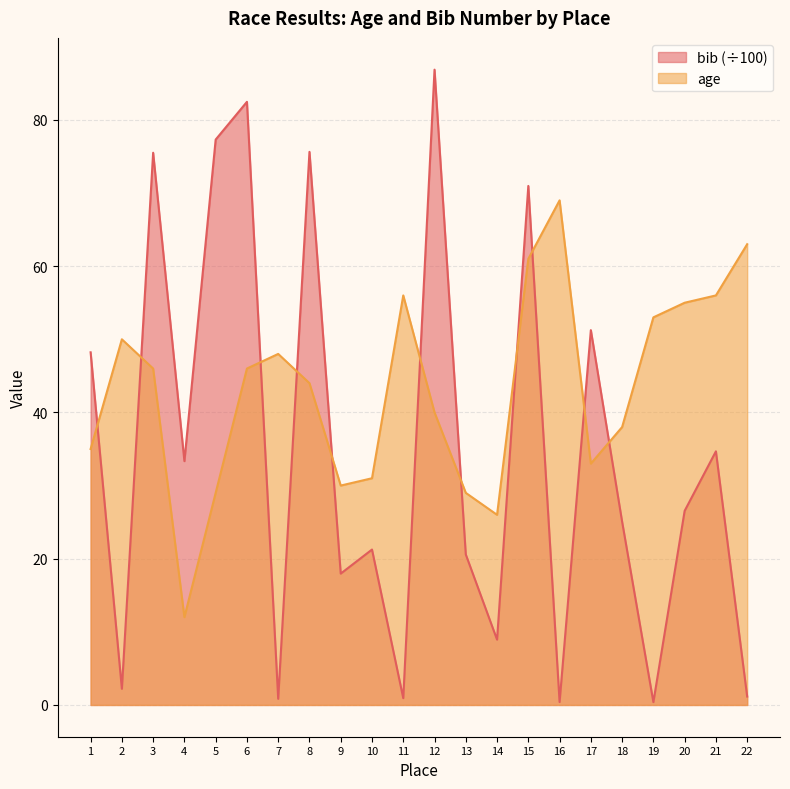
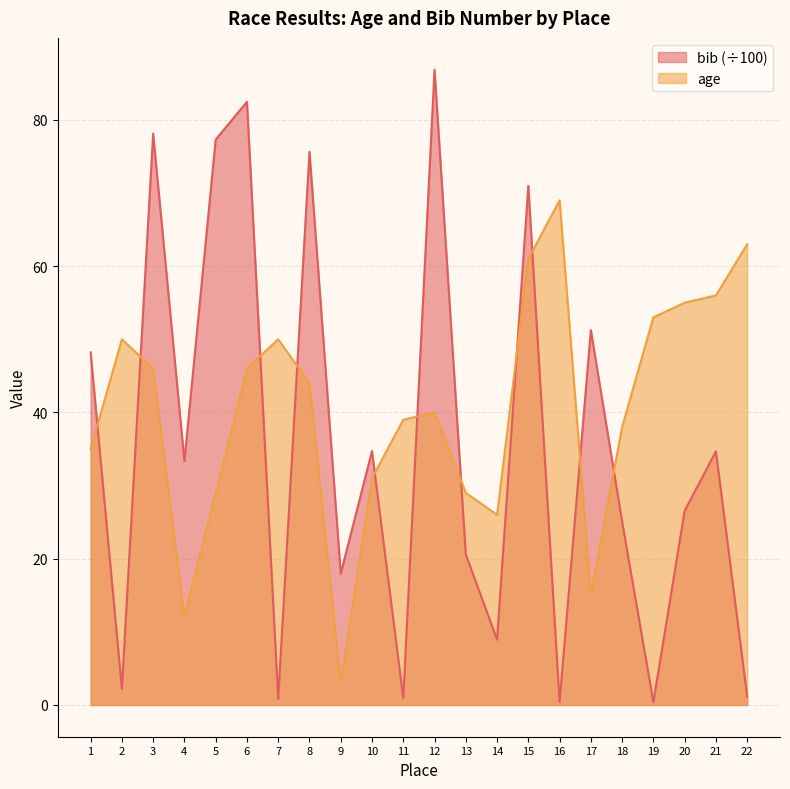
  {
    "bib (÷100)": {
      "1": 48,
      "2": 2,
-     "3": 76,
+     "3": 78,
      "4": 33,
      "5": 77,
      "6": 82,
      "7": 1,
      "8": 76,
      "9": 18,
-     "10": 21,
+     "10": 35,
      "11": 1,
      "12": 87,
      "13": 21,
      "14": 9,
      "15": 71,
      "16": 0,
      "17": 51,
      "18": 25,
      "19": 0,
      "20": 27,
      "21": 35,
      "22": 1
    },
    "age": {
      "1": 35,
      "2": 50,
      "3": 46,
      "4": 12,
      "5": 29,
      "6": 46,
-     "7": 48,
+     "7": 50,
      "8": 44,
-     "9": 30,
+     "9": 3,
      "10": 31,
-     "11": 56,
+     "11": 39,
      "12": 40,
      "13": 29,
      "14": 26,
      "15": 61,
      "16": 69,
-     "17": 33,
+     "17": 15,
      "18": 38,
      "19": 53,
      "20": 55,
      "21": 56,
      "22": 63
    }
  }
